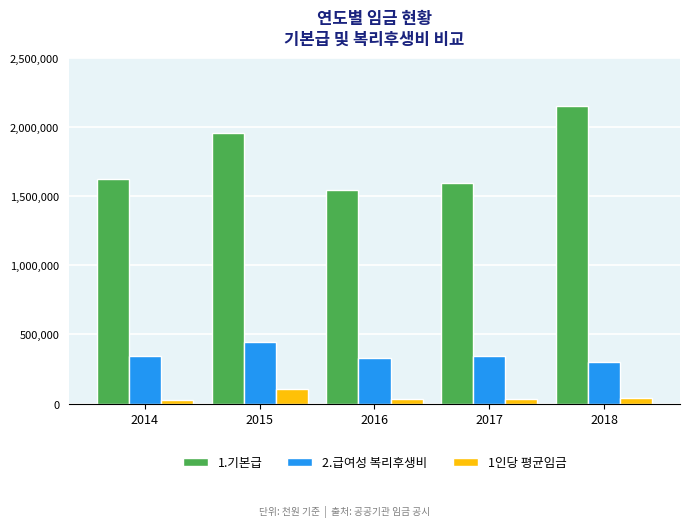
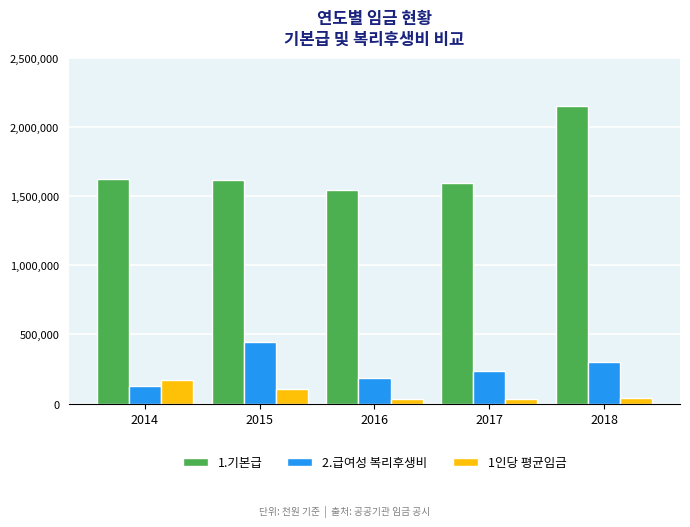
  {
    "1.기본급": {
      "2014": "1,630,000",
-     "2015": "1,960,000",
+     "2015": "1,610,000",
      "2016": "1,540,000",
      "2017": "1,590,000",
      "2018": "2,150,000"
    },
    "2.급여성 복리후생비": {
-     "2014": "340,000",
+     "2014": "130,000",
      "2015": "440,000",
-     "2016": "330,000",
-     "2017": "340,000",
+     "2016": "190,000",
+     "2017": "240,000",
      "2018": "300,000"
    },
    "1인당 평균임금": {
-     "2014": "30,000",
+     "2014": "170,000",
      "2015": "110,000",
      "2016": "30,000",
      "2017": "30,000",
      "2018": "40,000"
    }
  }
